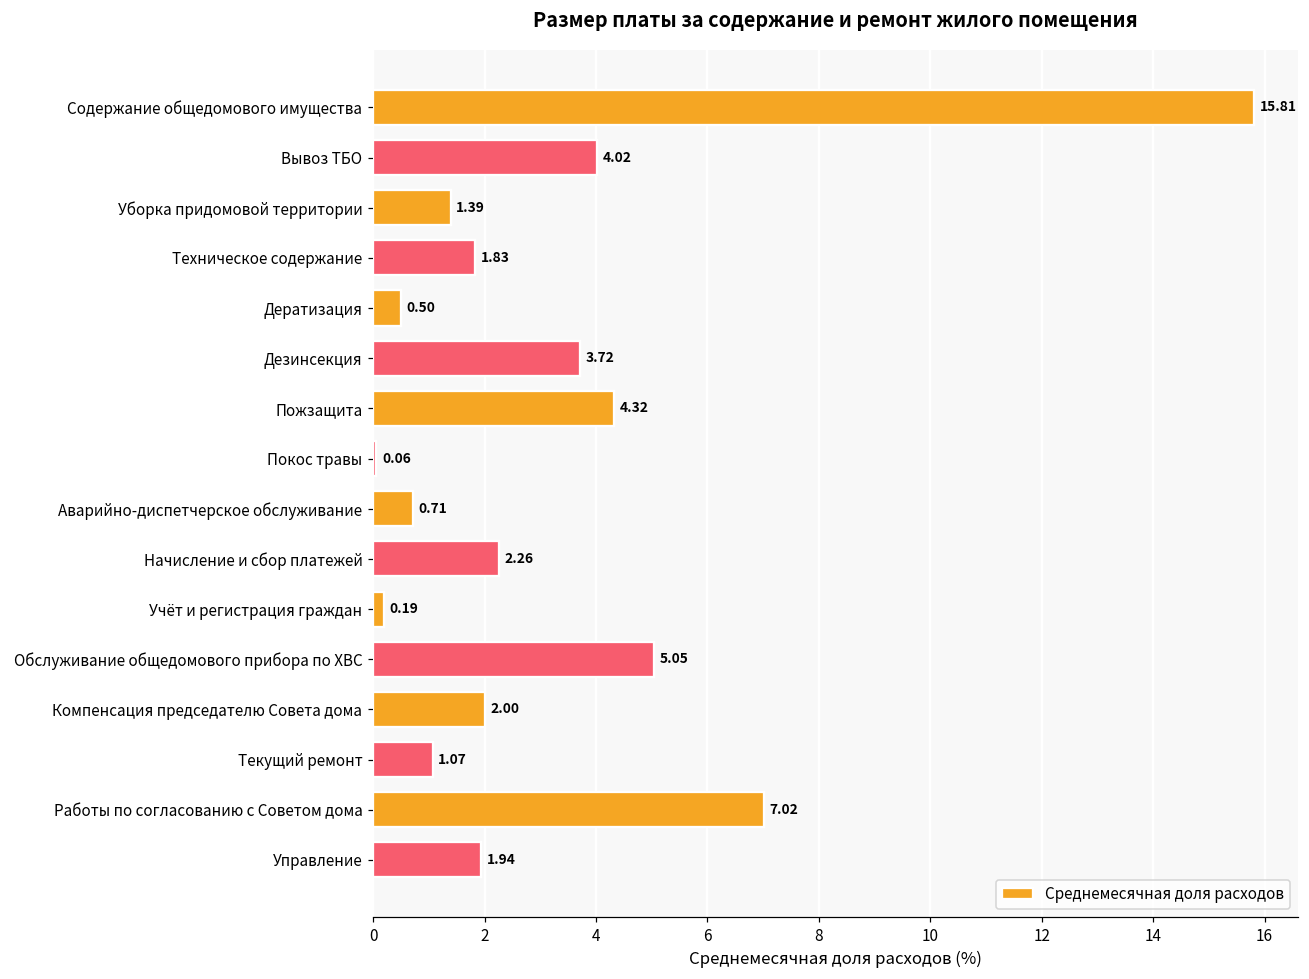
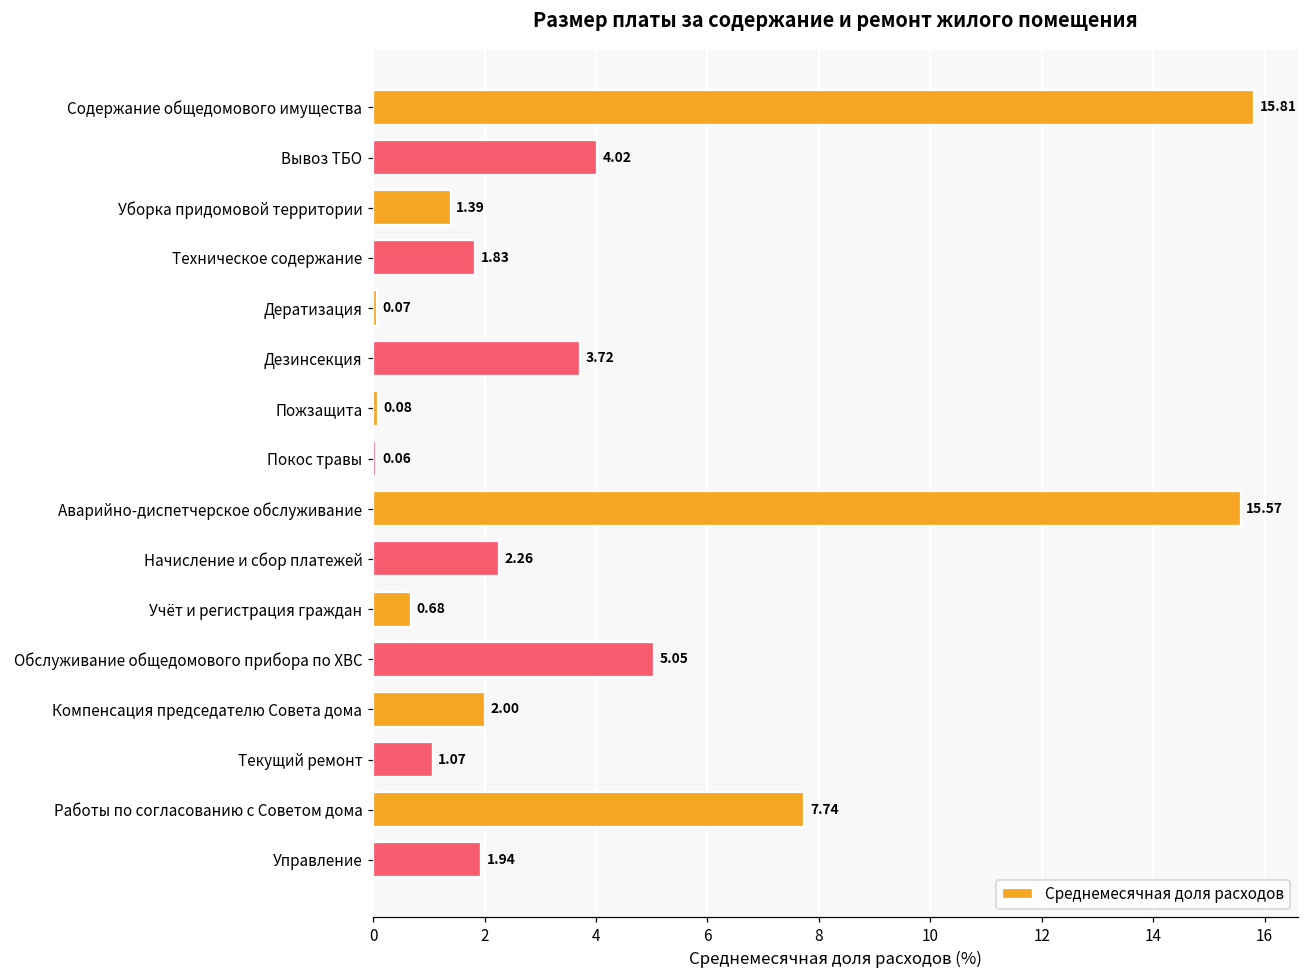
  {
    "Содержание общедомового имущества": 15.81,
    "Вывоз ТБО": 4.02,
    "Уборка придомовой территории": 1.39,
    "Техническое содержание": 1.83,
-   "Дератизация": 0.50,
+   "Дератизация": 0.07,
    "Дезинсекция": 3.72,
-   "Пожзащита": 4.32,
+   "Пожзащита": 0.08,
    "Покос травы": 0.06,
-   "Аварийно-диспетчерское обслуживание": 0.71,
+   "Аварийно-диспетчерское обслуживание": 15.57,
    "Начисление и сбор платежей": 2.26,
-   "Учёт и регистрация граждан": 0.19,
+   "Учёт и регистрация граждан": 0.68,
    "Обслуживание общедомового прибора по ХВС": 5.05,
    "Компенсация председателю Совета дома": 2.00,
    "Текущий ремонт": 1.07,
-   "Работы по согласованию с Советом дома": 7.02,
+   "Работы по согласованию с Советом дома": 7.74,
    "Управление": 1.94
  }
